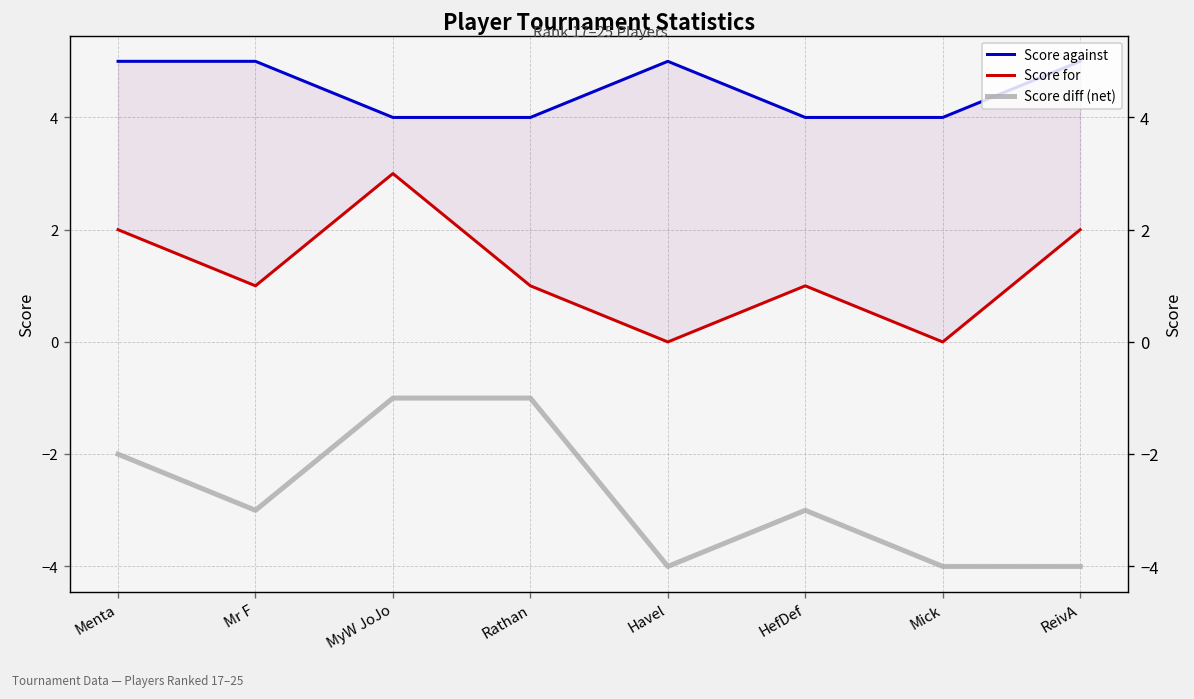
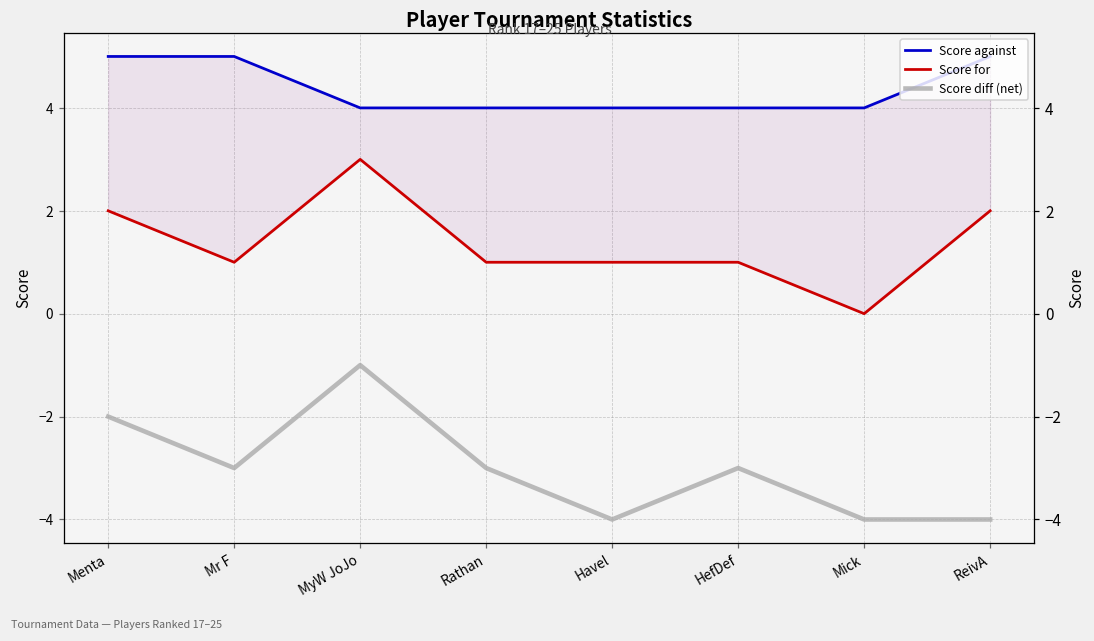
  {
    "Score against": {
      "Menta": 5,
      "Mr F": 5,
      "MyW JoJo": 4,
      "Rathan": 4,
-     "Havel": 5,
+     "Havel": 4,
      "HefDef": 4,
      "Mick": 4
    },
    "Score for": {
      "Menta": 2,
      "Mr F": 1,
      "MyW JoJo": 3,
      "Rathan": 1,
-     "Havel": 0,
+     "Havel": 1,
      "HefDef": 1,
      "Mick": 0,
      "ReivA": 2
    },
    "Score diff (net)": {
      "Menta": -2,
      "Mr F": -3,
      "MyW JoJo": -1,
-     "Rathan": -1,
+     "Rathan": -3,
      "Havel": -4,
      "HefDef": -3,
      "Mick": -4,
      "ReivA": -4
    }
  }
